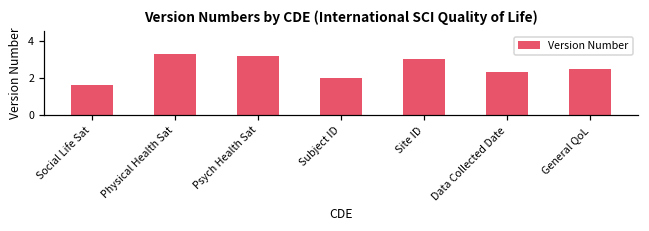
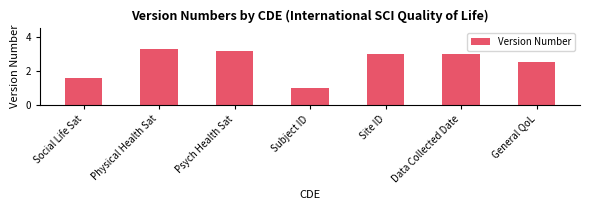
  {
    "Social Life Sat": 1.6,
    "Physical Health Sat": 3.3,
    "Psych Health Sat": 3.2,
-   "Subject ID": 2,
+   "Subject ID": 1,
    "Site ID": 3.0,
-   "Data Collected Date": 2.3,
+   "Data Collected Date": 3.0,
    "General QoL": 2.5
  }
